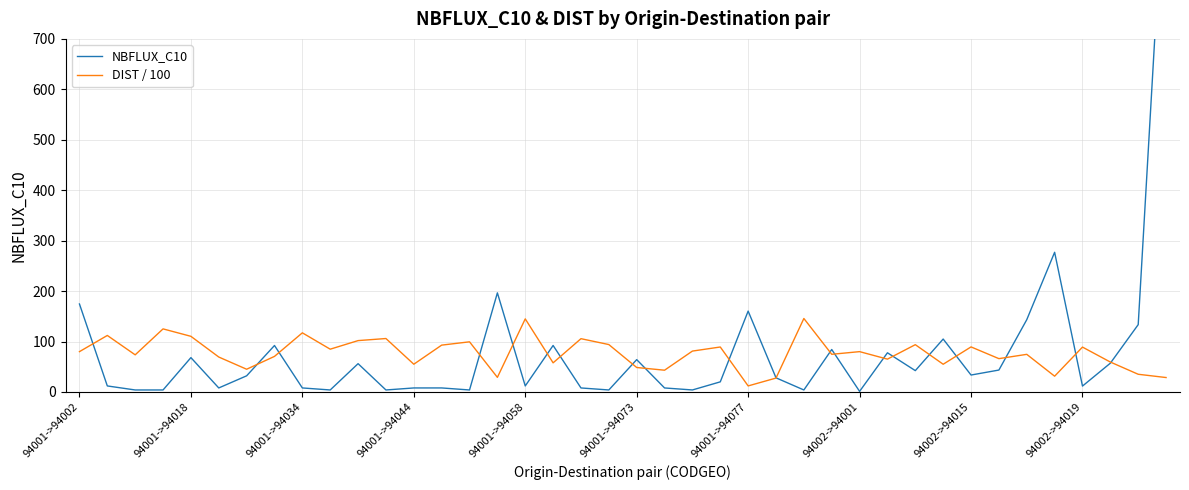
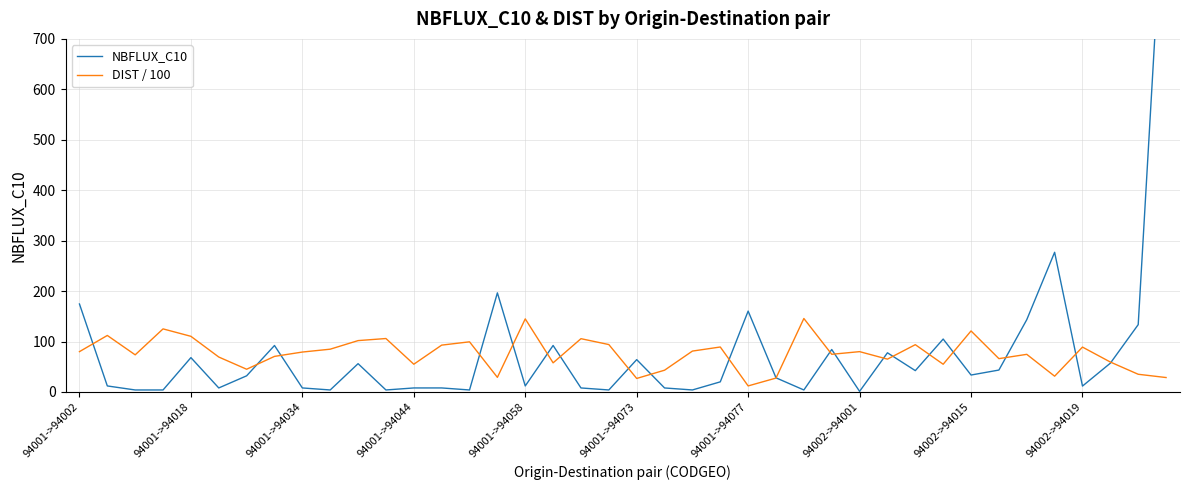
  {
    "NBFLUX_C10": {
      "94001->94002": 170,
      "94001->94018": 70,
      "94001->94034": 10,
      "94001->94044": 10,
      "94001->94058": 10,
      "94001->94073": 60,
      "94001->94077": 160,
      "94002->94001": 0,
      "94002->94015": 30,
      "94002->94019": 10
    },
    "DIST / 100": {
      "94001->94002": 80,
      "94001->94018": 110,
-     "94001->94034": 120,
+     "94001->94034": 80,
      "94001->94044": 60,
      "94001->94058": 140,
-     "94001->94073": 50,
+     "94001->94073": 30,
      "94001->94077": 10,
      "94002->94001": 80,
-     "94002->94015": 90,
+     "94002->94015": 120,
      "94002->94019": 90
    }
  }
